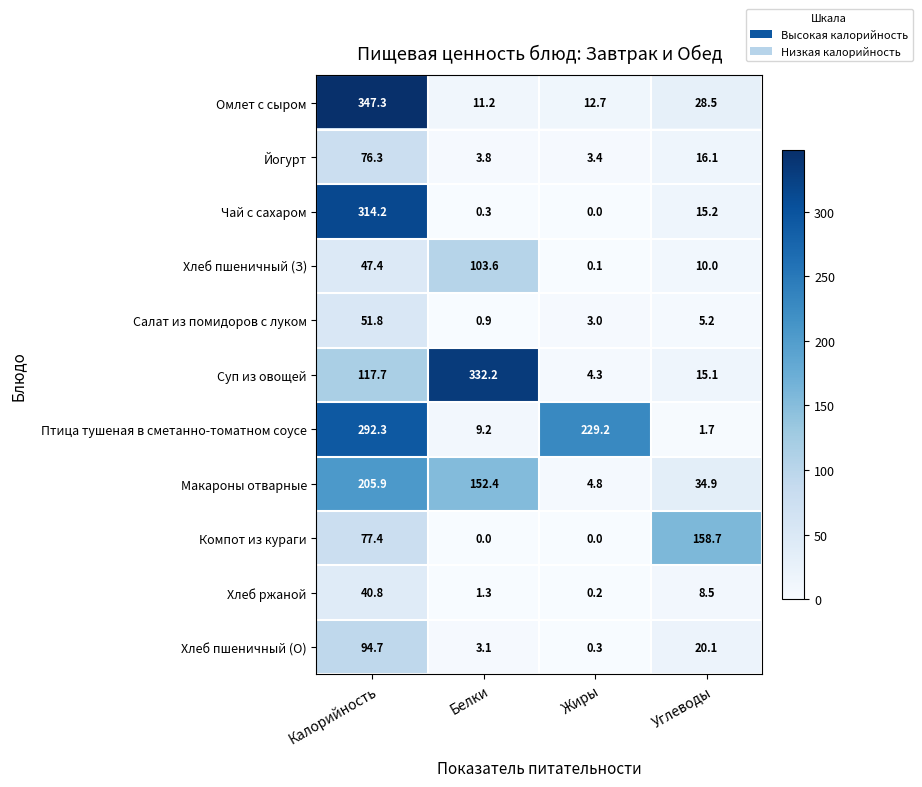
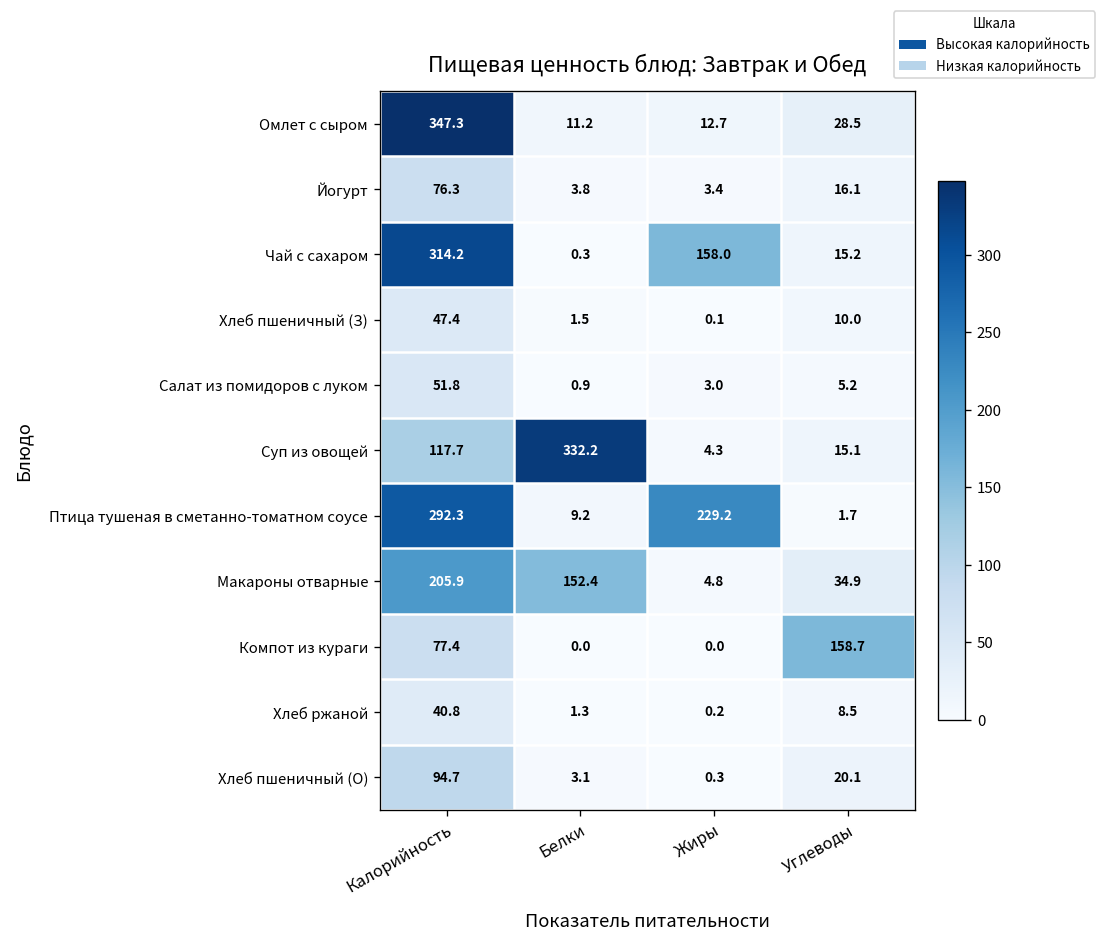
  {
    "Омлет с сыром": {
      "Калорийность": 347.3,
      "Белки": 11.2,
      "Жиры": 12.7,
      "Углеводы": 28.5
    },
    "Йогурт": {
      "Калорийность": 76.3,
      "Белки": 3.8,
      "Жиры": 3.4,
      "Углеводы": 16.1
    },
    "Чай с сахаром": {
      "Калорийность": 314.2,
      "Белки": 0.3,
-     "Жиры": 0.0,
+     "Жиры": 158.0,
      "Углеводы": 15.2
    },
    "Хлеб пшеничный (З)": {
      "Калорийность": 47.4,
-     "Белки": 103.6,
+     "Белки": 1.5,
      "Жиры": 0.1,
      "Углеводы": 10.0
    },
    "Салат из помидоров с луком": {
      "Калорийность": 51.8,
      "Белки": 0.9,
      "Жиры": 3.0,
      "Углеводы": 5.2
    },
    "Суп из овощей": {
      "Калорийность": 117.7,
      "Белки": 332.2,
      "Жиры": 4.3,
      "Углеводы": 15.1
    },
    "Птица тушеная в сметанно-томатном соусе": {
      "Калорийность": 292.3,
      "Белки": 9.2,
      "Жиры": 229.2,
      "Углеводы": 1.7
    },
    "Макароны отварные": {
      "Калорийность": 205.9,
      "Белки": 152.4,
      "Жиры": 4.8,
      "Углеводы": 34.9
    },
    "Компот из кураги": {
      "Калорийность": 77.4,
      "Белки": 0.0,
      "Жиры": 0.0,
      "Углеводы": 158.7
    },
    "Хлеб ржаной": {
      "Калорийность": 40.8,
      "Белки": 1.3,
      "Жиры": 0.2,
      "Углеводы": 8.5
    },
    "Хлеб пшеничный (О)": {
      "Калорийность": 94.7,
      "Белки": 3.1,
      "Жиры": 0.3,
      "Углеводы": 20.1
    }
  }
